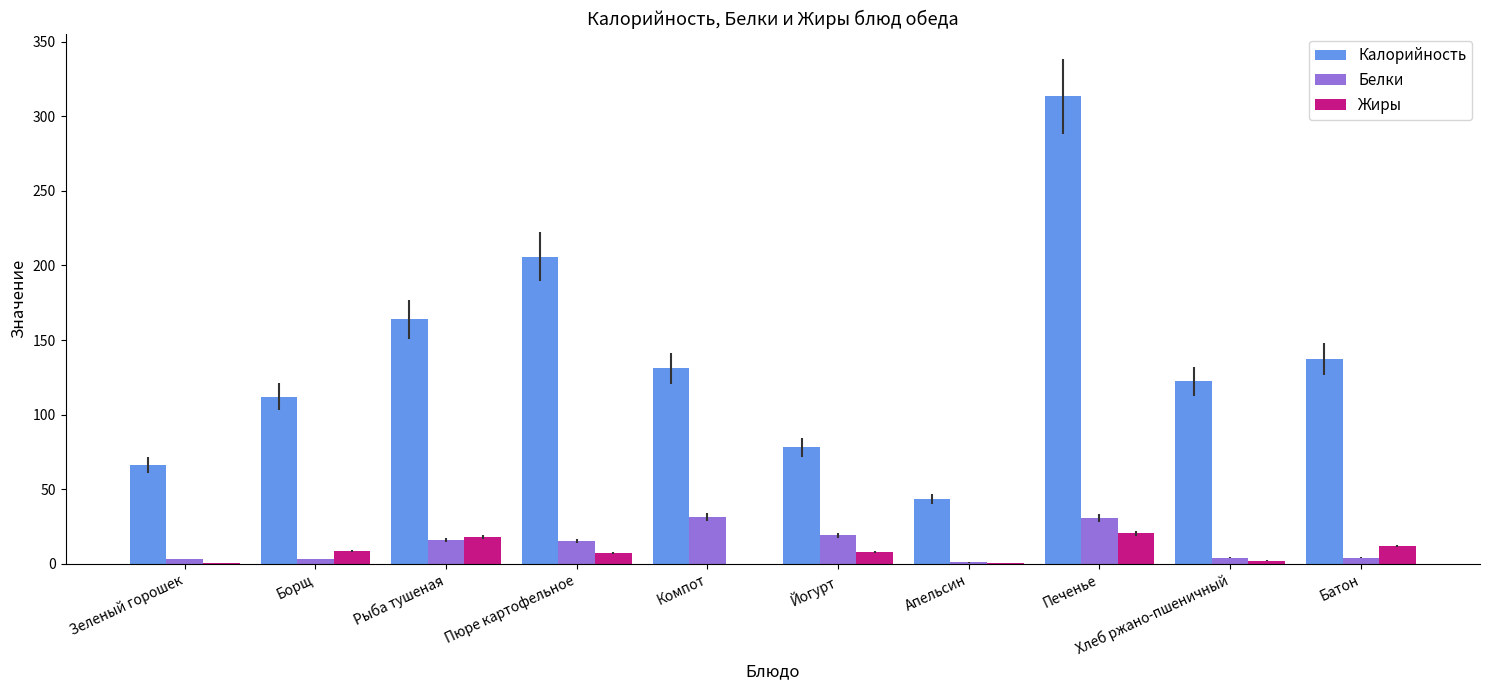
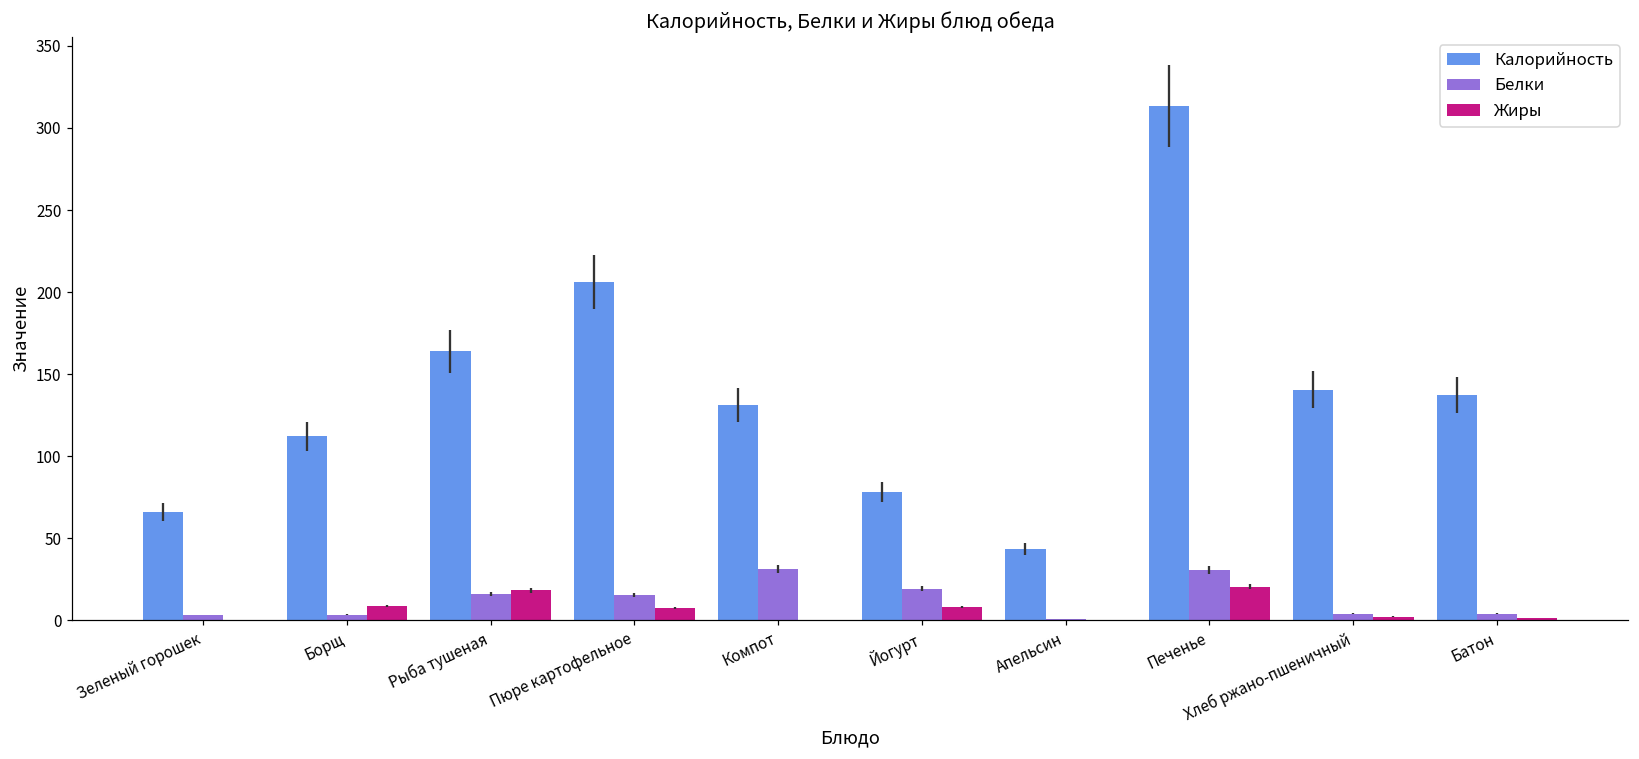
  {
    "Калорийность": {
      "Зеленый горошек": 66,
      "Борщ": 112,
      "Рыба тушеная": 164,
      "Пюре картофельное": 206,
      "Компот": 131,
      "Йогурт": 78,
      "Апельсин": 43,
      "Печенье": 314,
-     "Хлеб ржано-пшеничный": 122,
+     "Хлеб ржано-пшеничный": 141,
      "Батон": 137
    },
    "Белки": {
      "Зеленый горошек": 3,
      "Борщ": 3,
      "Рыба тушеная": 16,
      "Пюре картофельное": 15,
      "Компот": 31,
      "Йогурт": 19,
      "Печенье": 31,
      "Хлеб ржано-пшеничный": 4,
      "Батон": 4
    },
    "Жиры": {
      "Борщ": 9,
      "Рыба тушеная": 18,
      "Пюре картофельное": 7,
      "Йогурт": 8,
      "Печенье": 20,
      "Хлеб ржано-пшеничный": 2,
-     "Батон": 12
+     "Батон": 1
    }
  }
